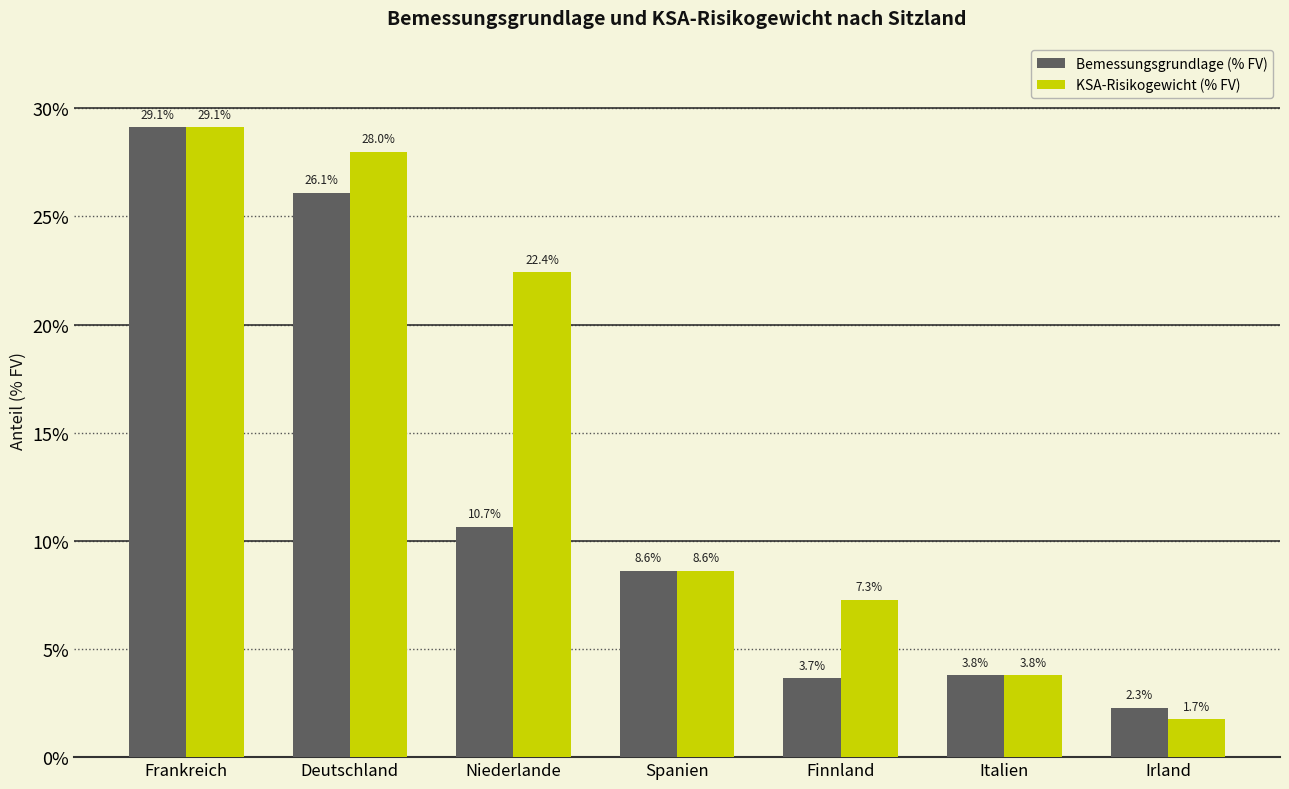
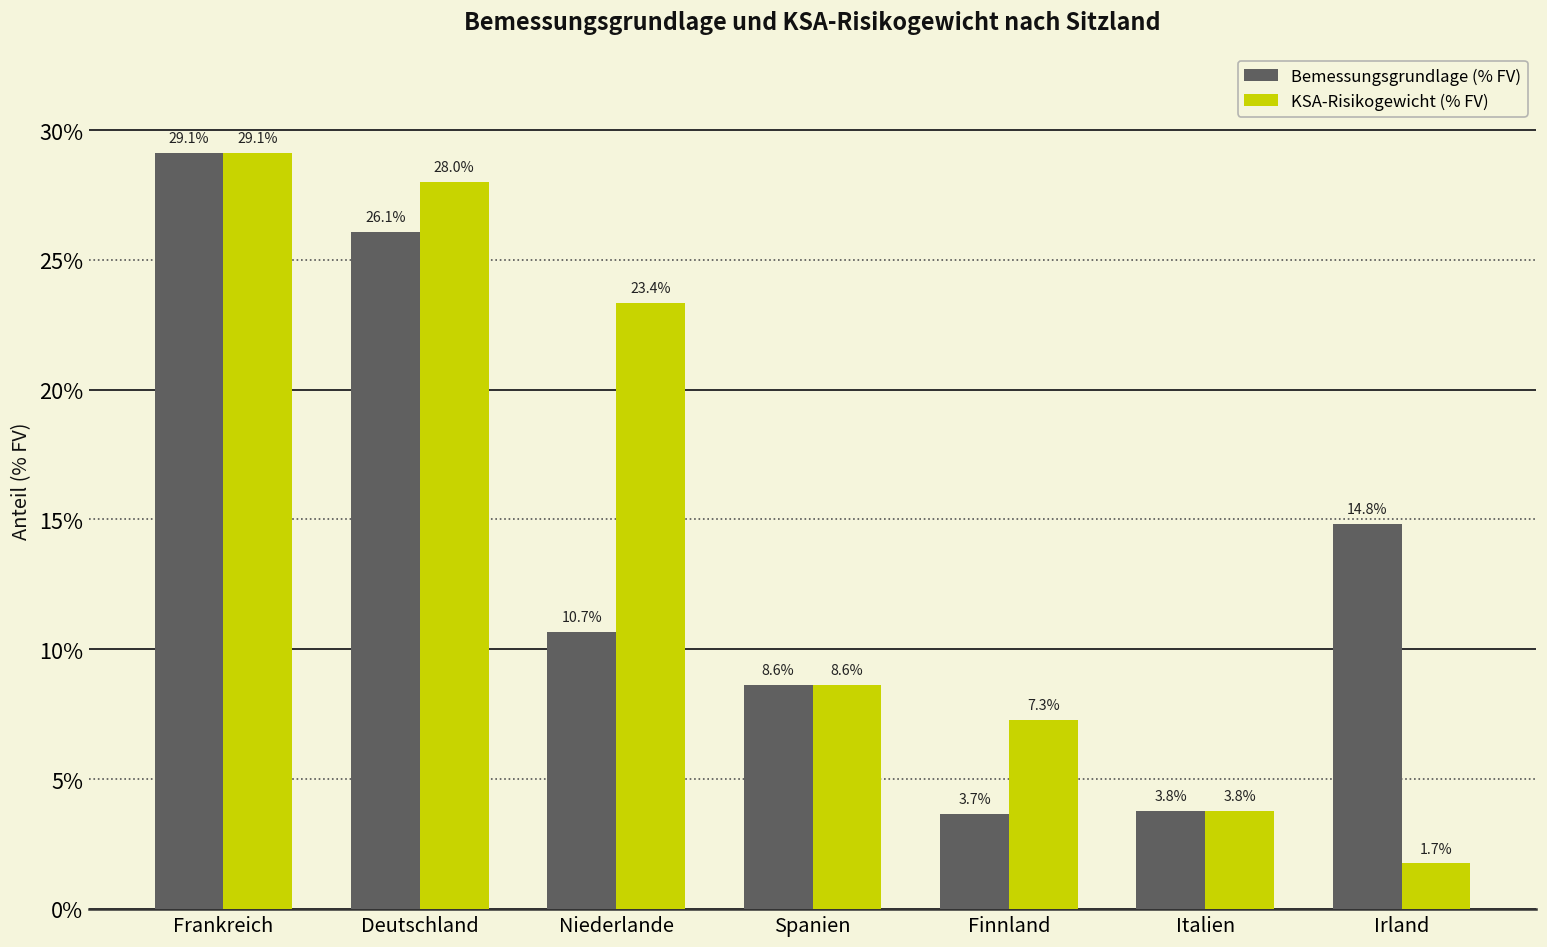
  {
    "Bemessungsgrundlage (% FV)": {
      "Frankreich": "29.1%",
      "Deutschland": "26.1%",
      "Niederlande": "10.7%",
      "Spanien": "8.6%",
      "Finnland": "3.7%",
      "Italien": "3.8%",
-     "Irland": "2.3%"
+     "Irland": "14.8%"
    },
    "KSA-Risikogewicht (% FV)": {
      "Frankreich": "29.1%",
      "Deutschland": "28.0%",
-     "Niederlande": "22.4%",
+     "Niederlande": "23.4%",
      "Spanien": "8.6%",
      "Finnland": "7.3%",
      "Italien": "3.8%",
      "Irland": "1.7%"
    }
  }
